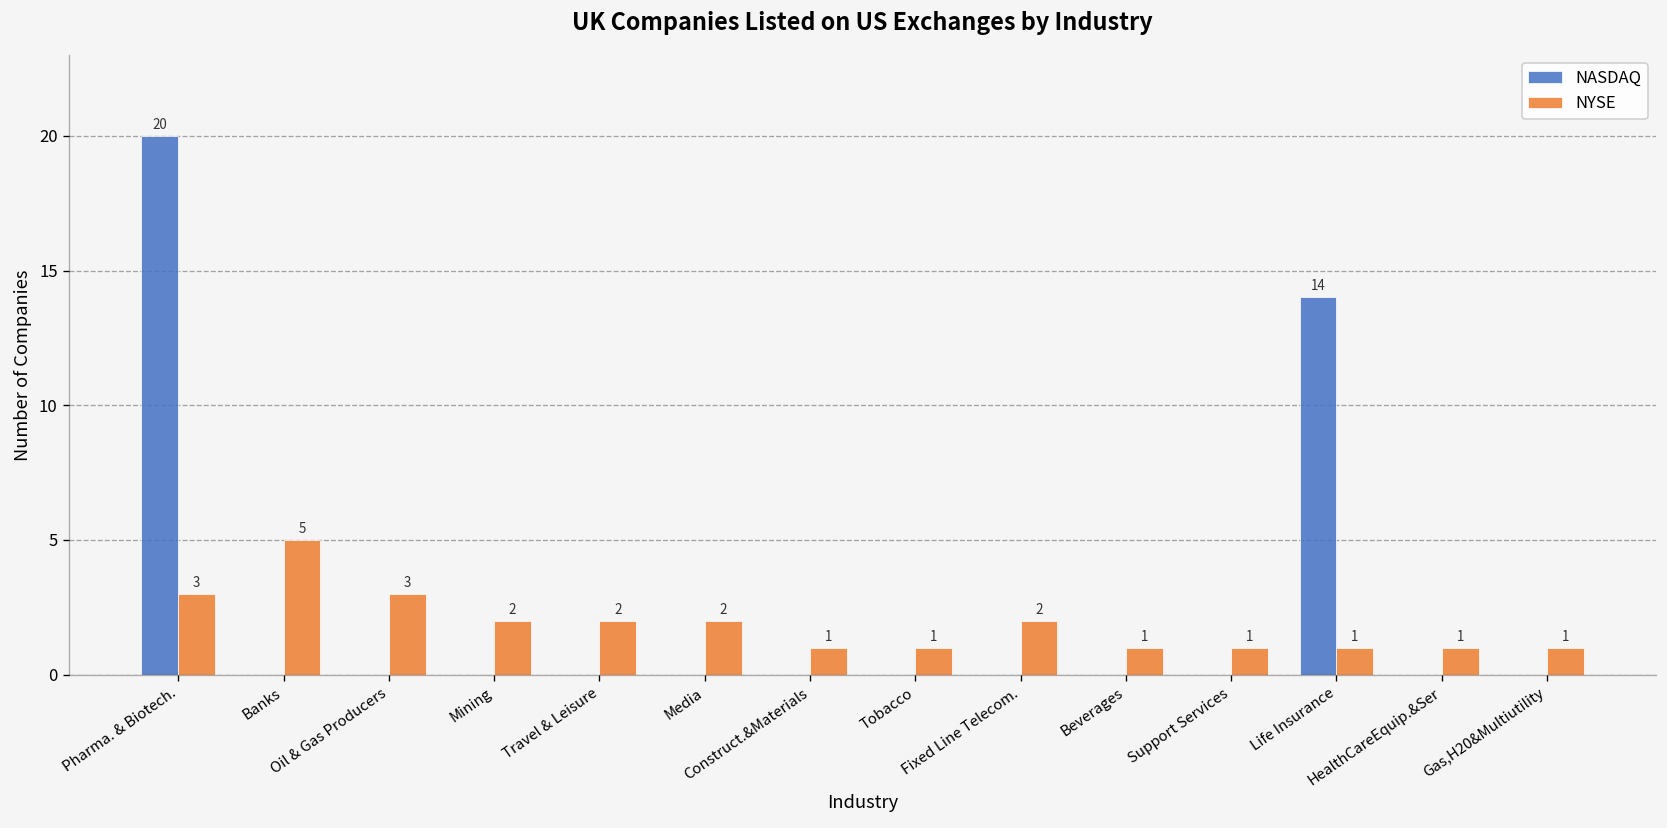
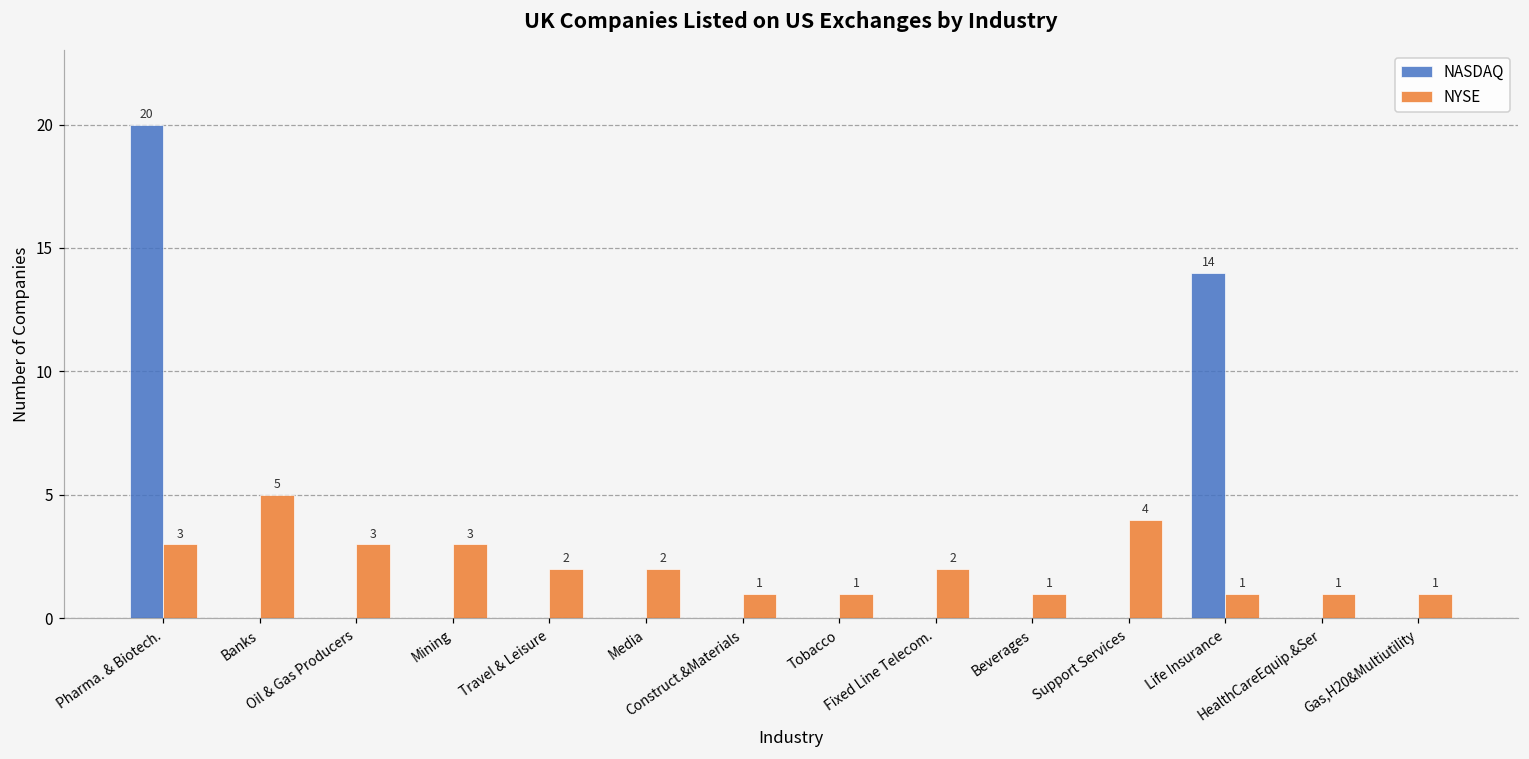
  {
    "NASDAQ": {
      "Pharma. & Biotech.": 20,
      "Life Insurance": 14
    },
    "NYSE": {
      "Pharma. & Biotech.": 3,
      "Banks": 5,
      "Oil & Gas Producers": 3,
-     "Mining": 2,
+     "Mining": 3,
      "Travel & Leisure": 2,
      "Media": 2,
      "Construct.&Materials": 1,
      "Tobacco": 1,
      "Fixed Line Telecom.": 2,
      "Beverages": 1,
-     "Support Services": 1,
+     "Support Services": 4,
      "Life Insurance": 1,
      "HealthCareEquip.&Ser": 1,
      "Gas,H20&Multiutility": 1
    }
  }
